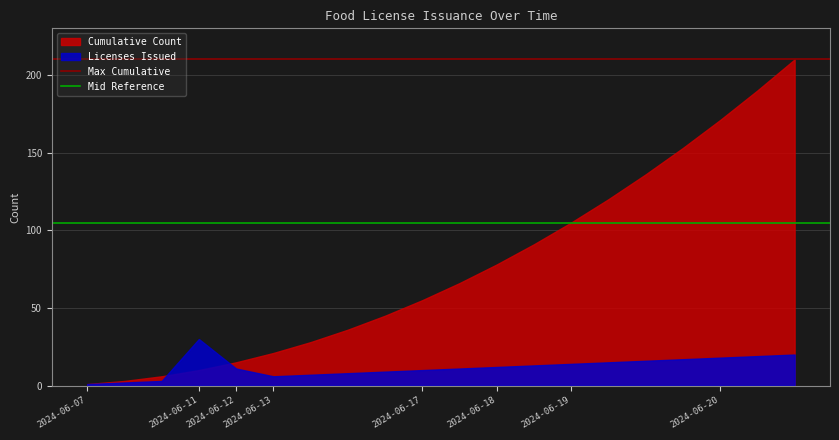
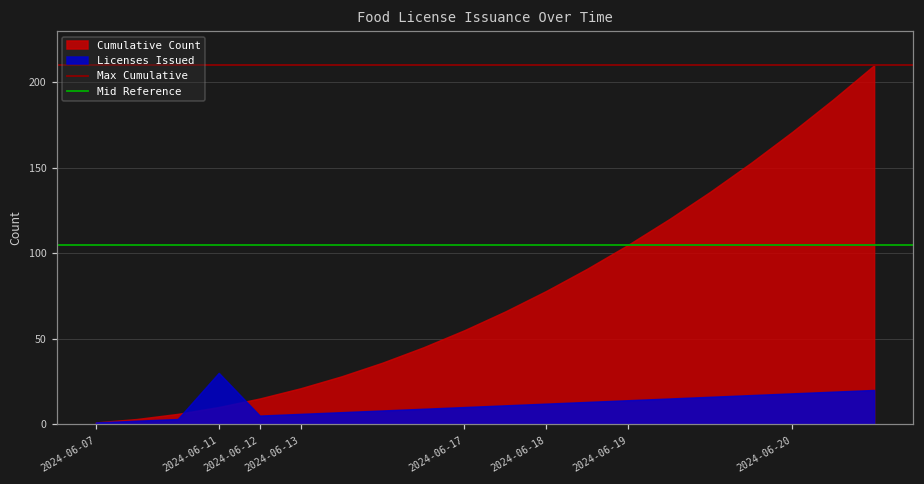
  {
    "Cumulative Count": {
      "2024-06-11": 10,
      "2024-06-12": 15
    },
    "Licenses Issued": {
      "2024-06-11": 30,
-     "2024-06-12": 11
+     "2024-06-12": 5
    }
  }
